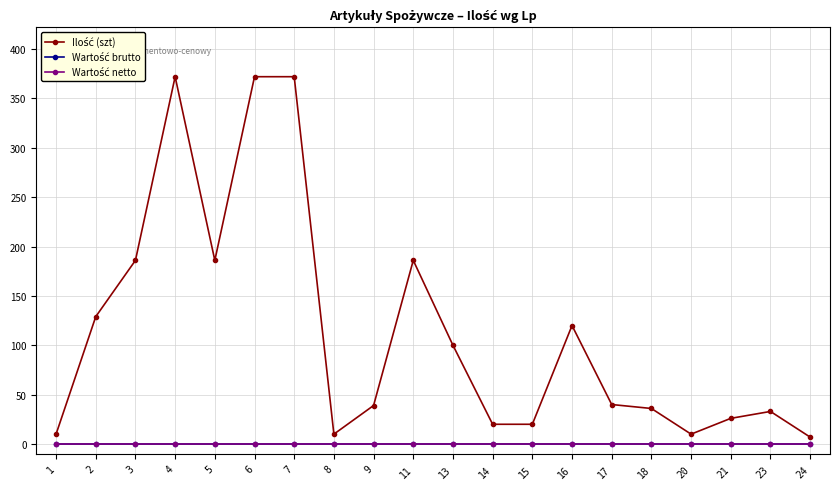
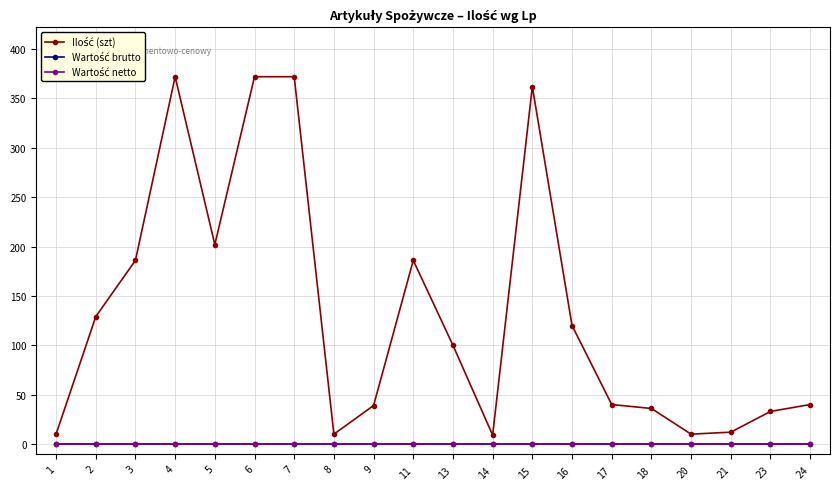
  {
    "Ilość (szt)": {
      "1": 10,
      "2": 130,
      "3": 190,
      "4": 370,
-     "5": 190,
+     "5": 200,
      "6": 370,
      "7": 370,
      "8": 10,
      "9": 40,
      "11": 190,
      "13": 100,
-     "14": 20,
-     "15": 20,
+     "14": 10,
+     "15": 360,
      "16": 120,
      "17": 40,
      "18": 40,
      "20": 10,
-     "21": 30,
+     "21": 10,
      "23": 30,
-     "24": 10
+     "24": 40
    },
    "Wartość netto": {
      "1": 0,
      "2": 0,
      "3": 0,
      "4": 0,
      "5": 0,
      "6": 0,
      "7": 0,
      "8": 0,
      "9": 0,
      "11": 0,
      "13": 0,
      "14": 0,
      "15": 0,
      "16": 0,
      "17": 0,
      "18": 0,
      "20": 0,
      "21": 0,
      "23": 0,
      "24": 0
    }
  }
